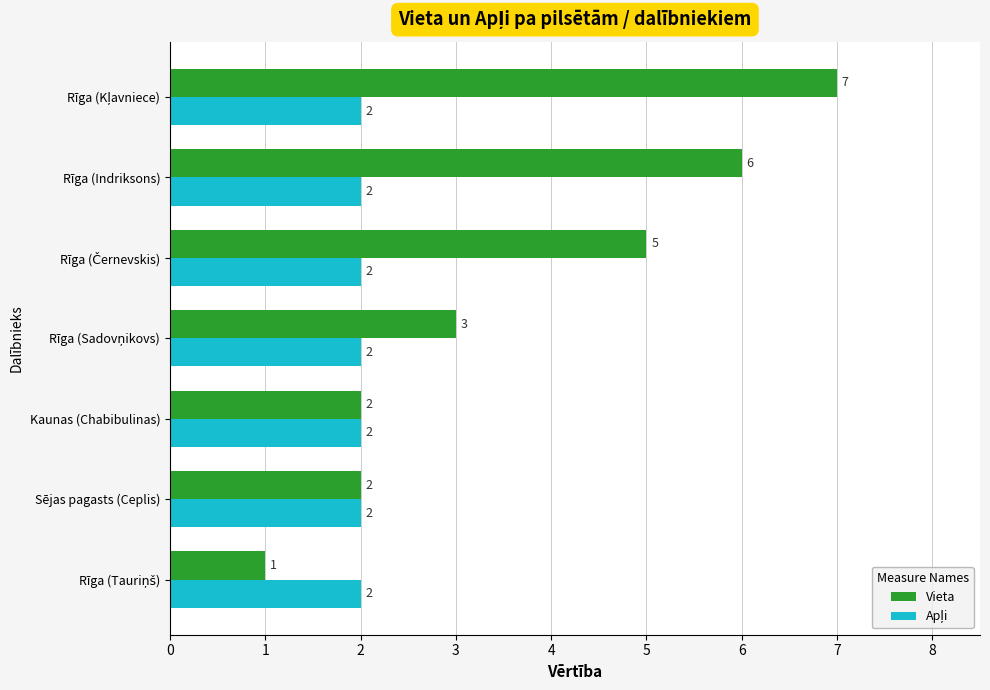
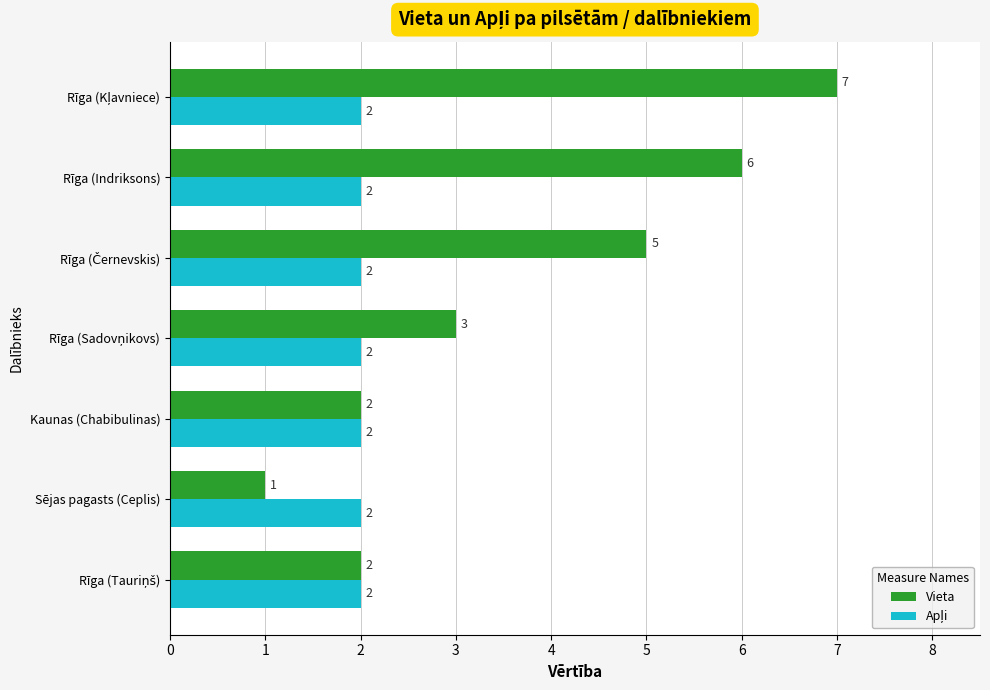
  {
    "Vieta": {
      "Rīga (Kļavniece)": 7,
      "Rīga (Indriksons)": 6,
      "Rīga (Černevskis)": 5,
      "Rīga (Sadovņikovs)": 3,
      "Kaunas (Chabibulinas)": 2,
-     "Sējas pagasts (Ceplis)": 2,
-     "Rīga (Tauriņš)": 1
+     "Sējas pagasts (Ceplis)": 1,
+     "Rīga (Tauriņš)": 2
    },
    "Apļi": {
      "Rīga (Kļavniece)": 2,
      "Rīga (Indriksons)": 2,
      "Rīga (Černevskis)": 2,
      "Rīga (Sadovņikovs)": 2,
      "Kaunas (Chabibulinas)": 2,
      "Sējas pagasts (Ceplis)": 2,
      "Rīga (Tauriņš)": 2
    }
  }
